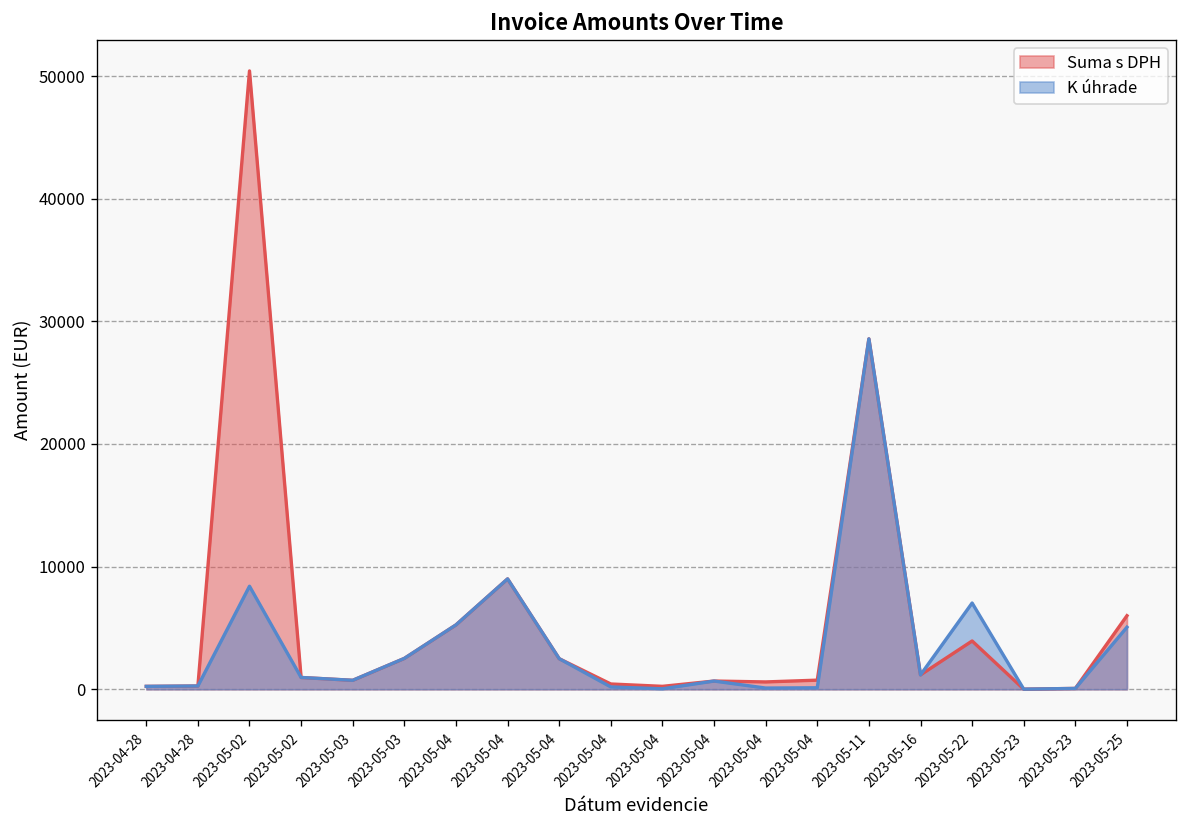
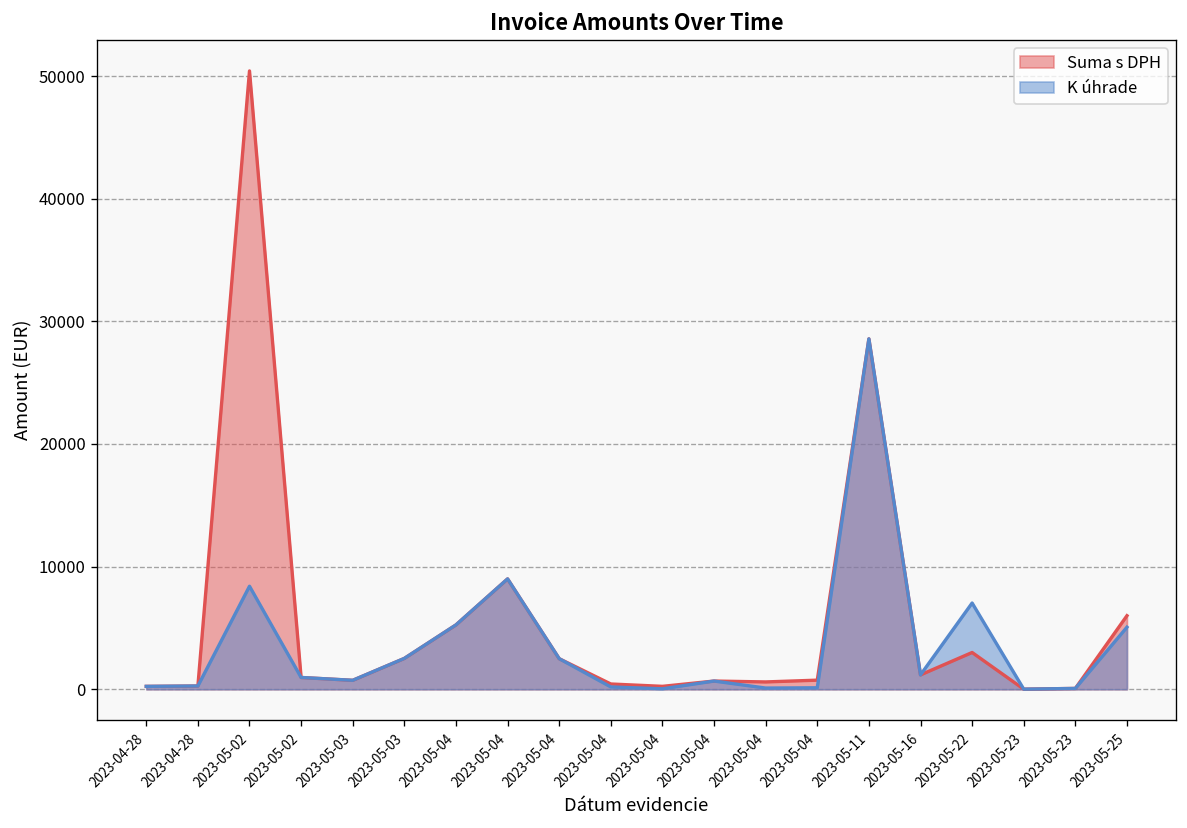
  {
    "Suma s DPH": {
-     "2023-05-22": 3900,
+     "2023-05-22": 3000,
      "2023-05-25": 6000
    },
    "K úhrade": {
      "2023-05-22": 7000,
      "2023-05-25": 5100
    }
  }
